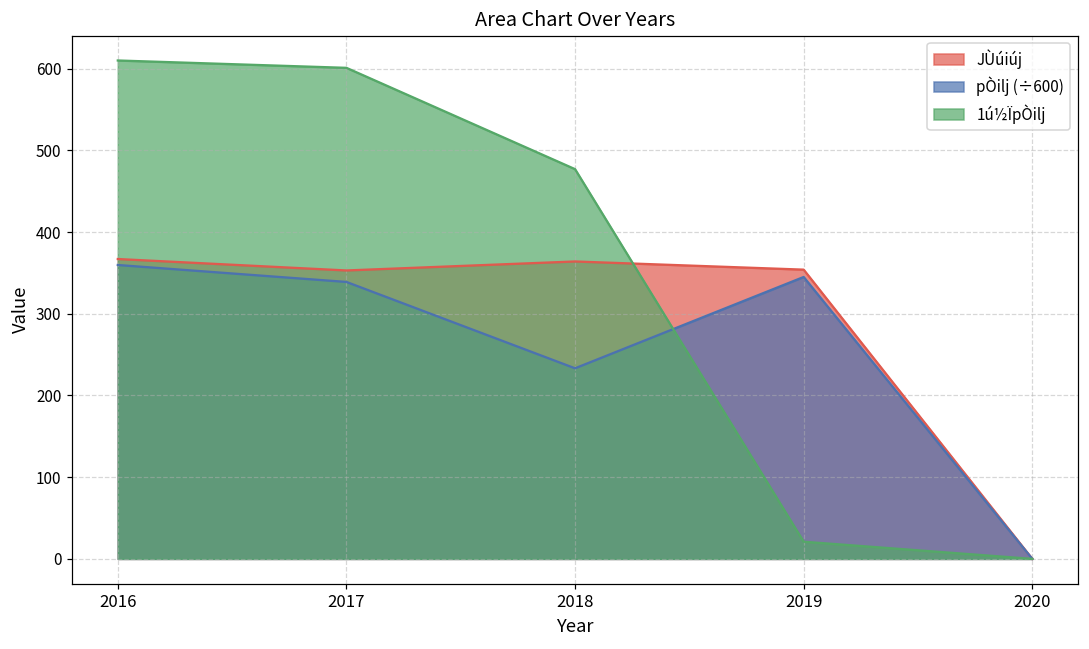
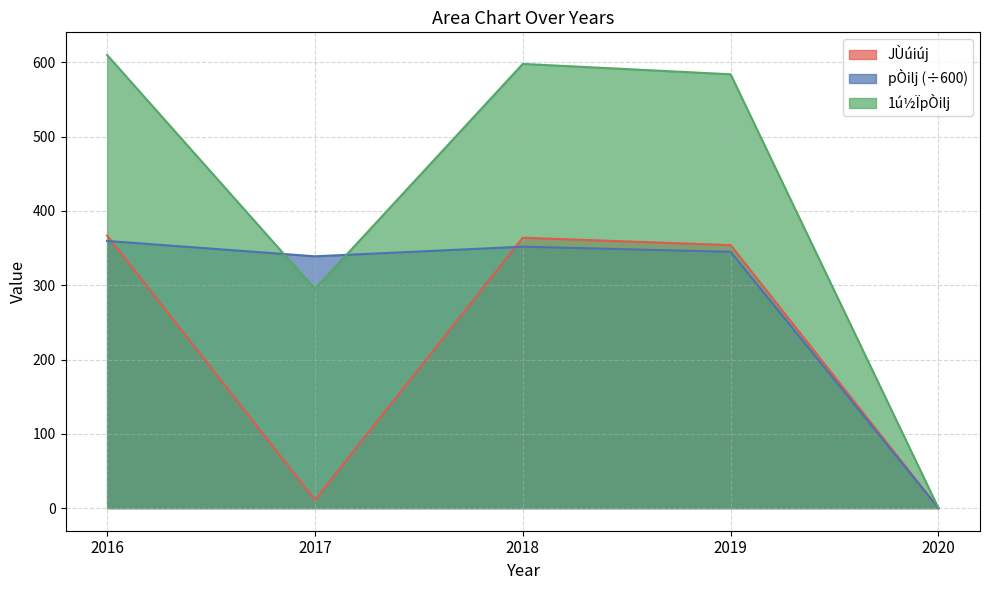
  {
    "JÙúiúj": {
      "2016": 370,
-     "2017": 350,
+     "2017": 10,
      "2018": 360,
      "2019": 350
    },
    "pÒilj (÷600)": {
      "2016": 360,
      "2017": 340,
-     "2018": 230,
+     "2018": 350,
      "2019": 350
    },
    "1ú½ÏpÒilj": {
      "2016": 610,
-     "2017": 600,
-     "2018": 480,
-     "2019": 20
+     "2017": 300,
+     "2018": 600,
+     "2019": 580
    }
  }
